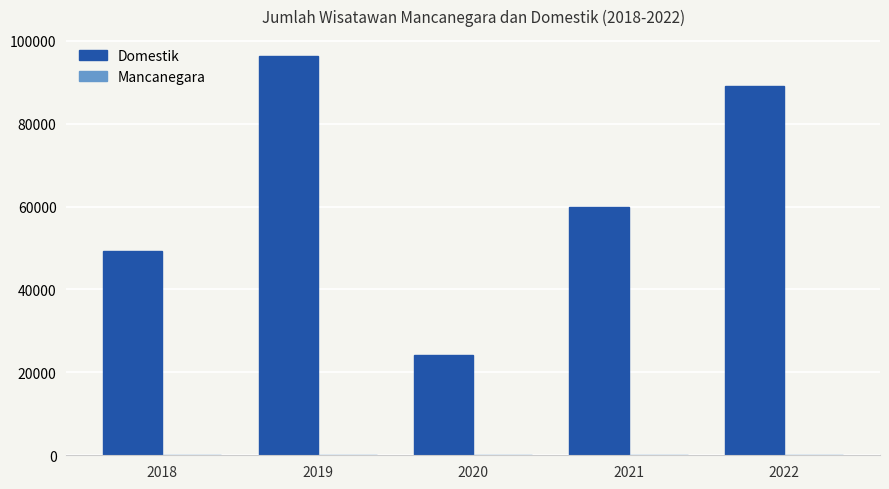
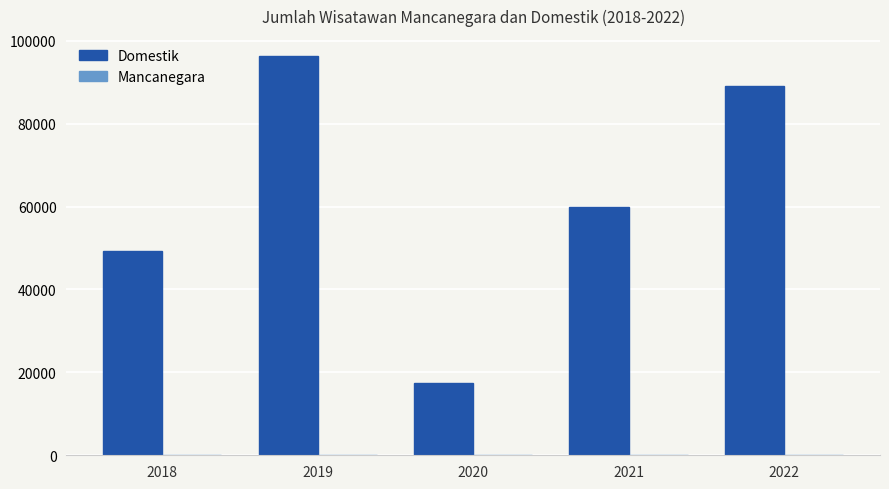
  {
    "Domestik": {
      "2018": 49000,
      "2019": 96000,
-     "2020": 24000,
+     "2020": 17000,
      "2021": 60000,
      "2022": 89000
    }
  }
